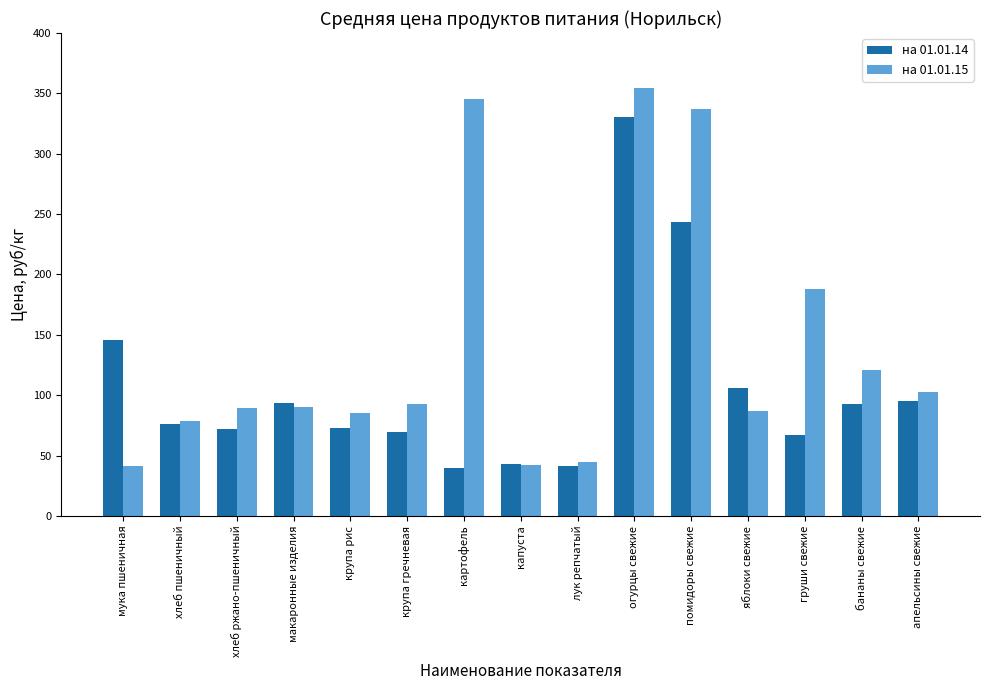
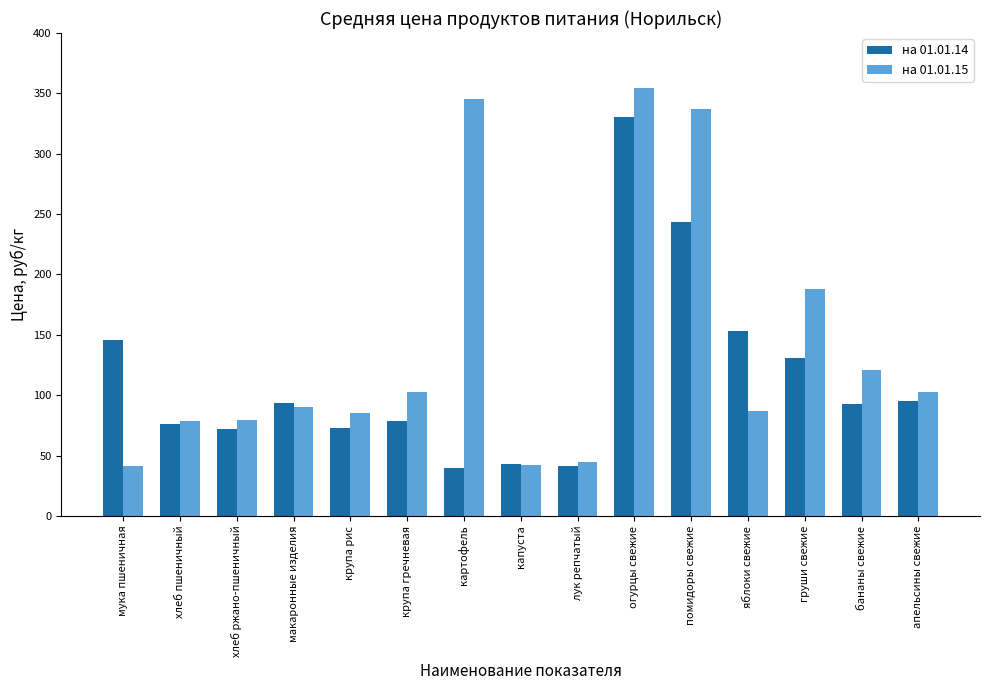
  {
    "на 01.01.14": {
      "мука пшеничная": 146,
      "хлеб пшеничный": 76,
      "хлеб ржано-пшеничный": 72,
      "макаронные изделия": 94,
      "крупа рис": 73,
-     "крупа гречневая": 70,
+     "крупа гречневая": 79,
      "картофель": 40,
      "капуста": 43,
      "лук репчатый": 41,
      "огурцы свежие": 330,
      "помидоры свежие": 244,
-     "яблоки свежие": 106,
-     "груши свежие": 67,
+     "яблоки свежие": 153,
+     "груши свежие": 131,
      "бананы свежие": 93,
      "апельсины свежие": 95
    },
    "на 01.01.15": {
      "мука пшеничная": 42,
      "хлеб пшеничный": 79,
-     "хлеб ржано-пшеничный": 90,
+     "хлеб ржано-пшеничный": 79,
      "макаронные изделия": 90,
      "крупа рис": 86,
-     "крупа гречневая": 93,
+     "крупа гречневая": 103,
      "картофель": 345,
      "капуста": 43,
      "лук репчатый": 44,
      "огурцы свежие": 354,
      "помидоры свежие": 337,
      "яблоки свежие": 87,
      "груши свежие": 188,
      "бананы свежие": 121,
      "апельсины свежие": 103
    }
  }
